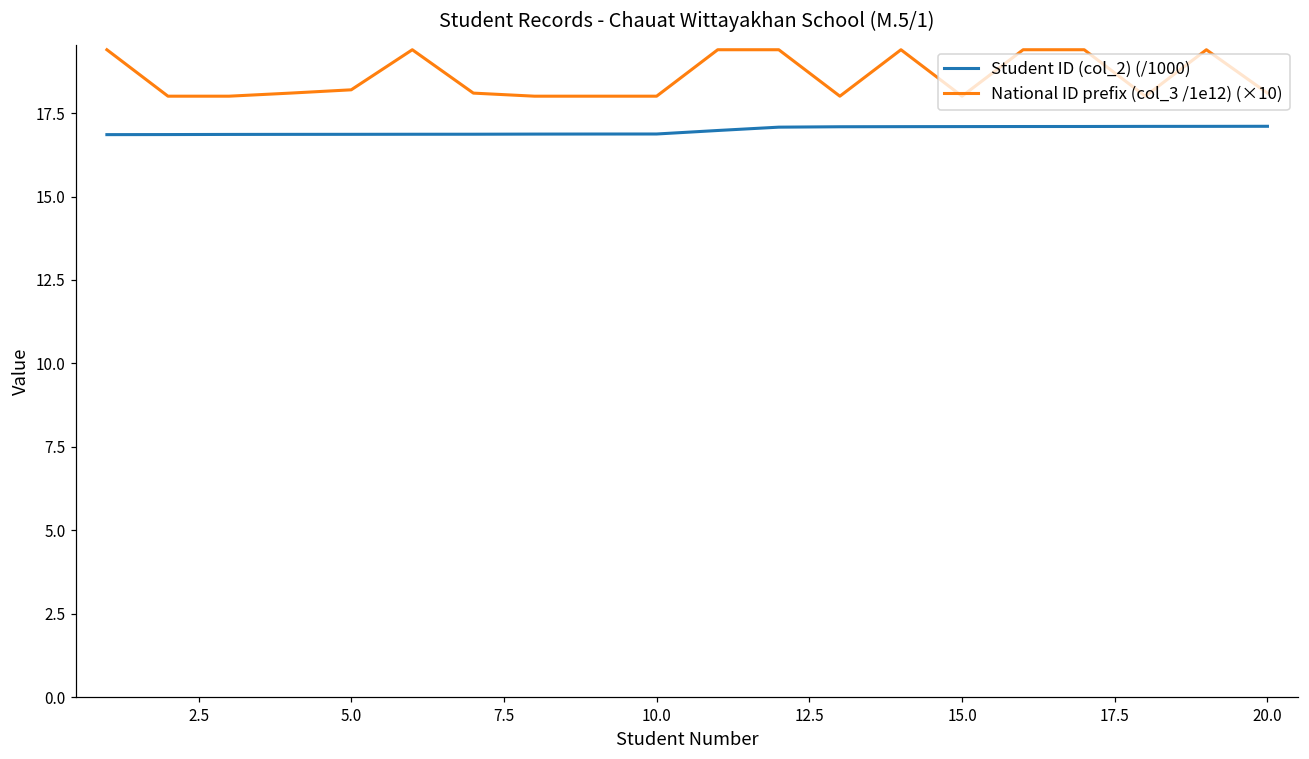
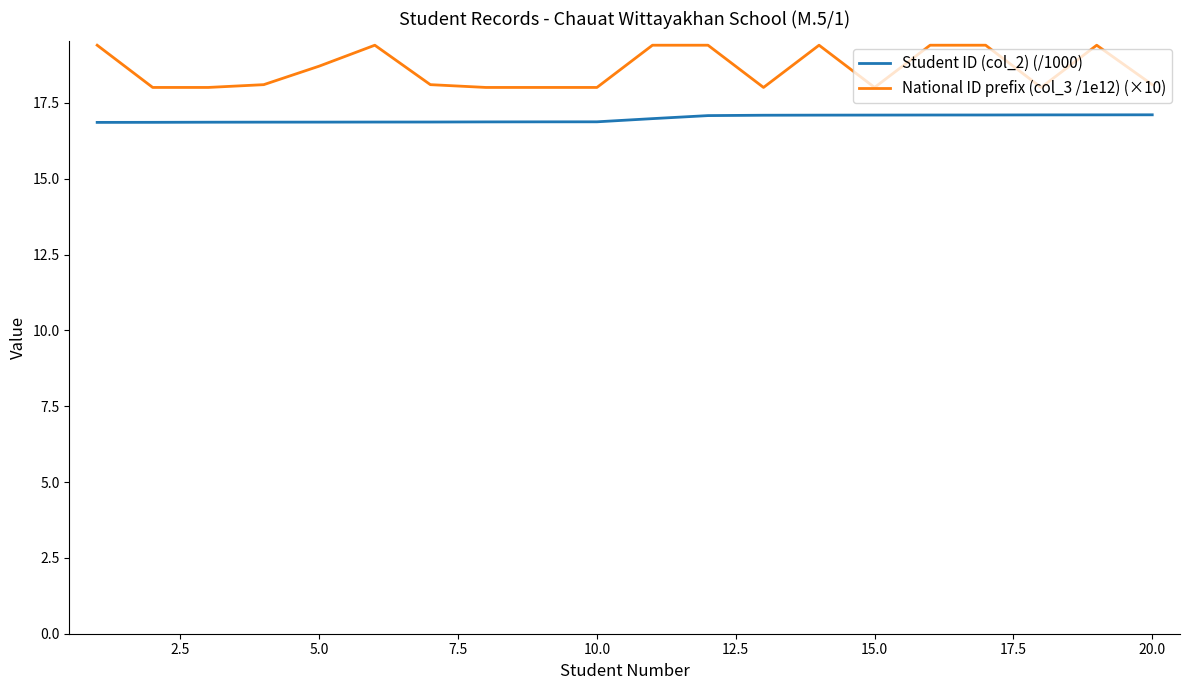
  {
    "Student ID (col_2) (/1000)": {
      "5.0": 16.9,
      "10.0": 16.9,
      "15.0": 17.1,
      "20.0": 17.1
    },
    "National ID prefix (col_3 /1e12) (×10)": {
-     "5.0": 18.2,
+     "5.0": 18.7,
      "10.0": 18.0
    }
  }
